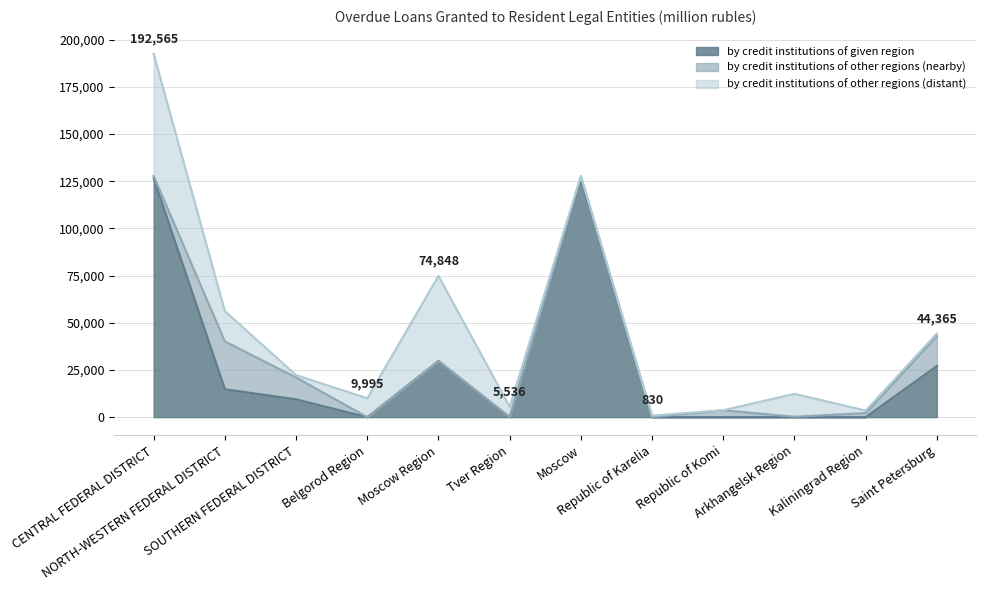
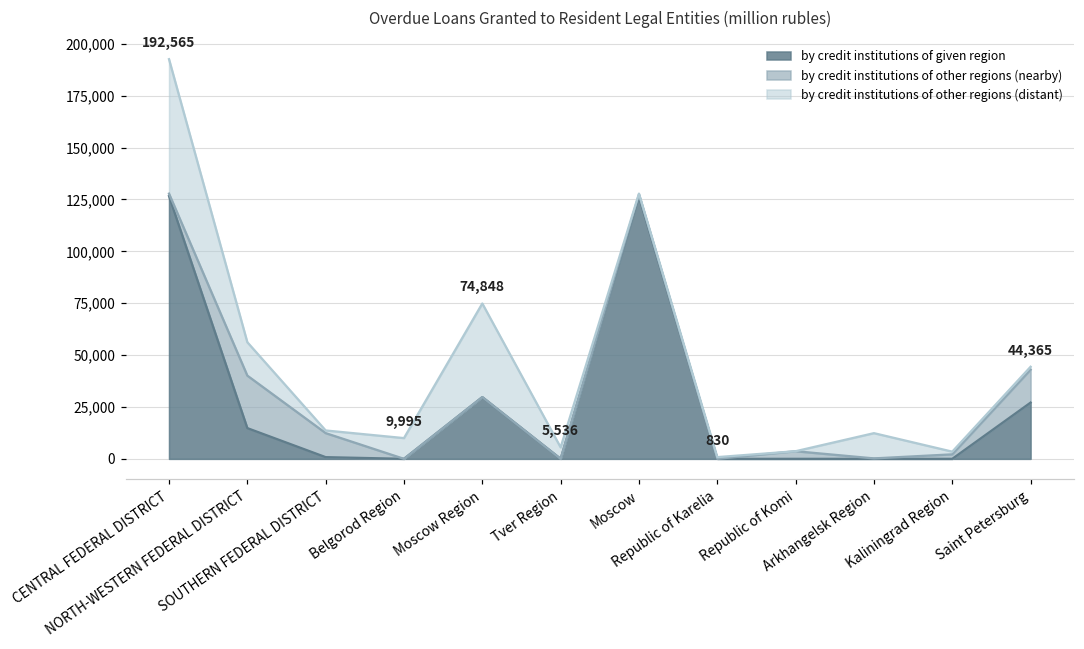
  {
    "by credit institutions of given region": {
      "NORTH-WESTERN FEDERAL DISTRICT": "15,000",
-     "SOUTHERN FEDERAL DISTRICT": "9,000",
+     "SOUTHERN FEDERAL DISTRICT": "1,000",
      "Republic of Komi": "0",
      "Kaliningrad Region": "0",
      "Saint Petersburg": "27,000"
    }
  }
